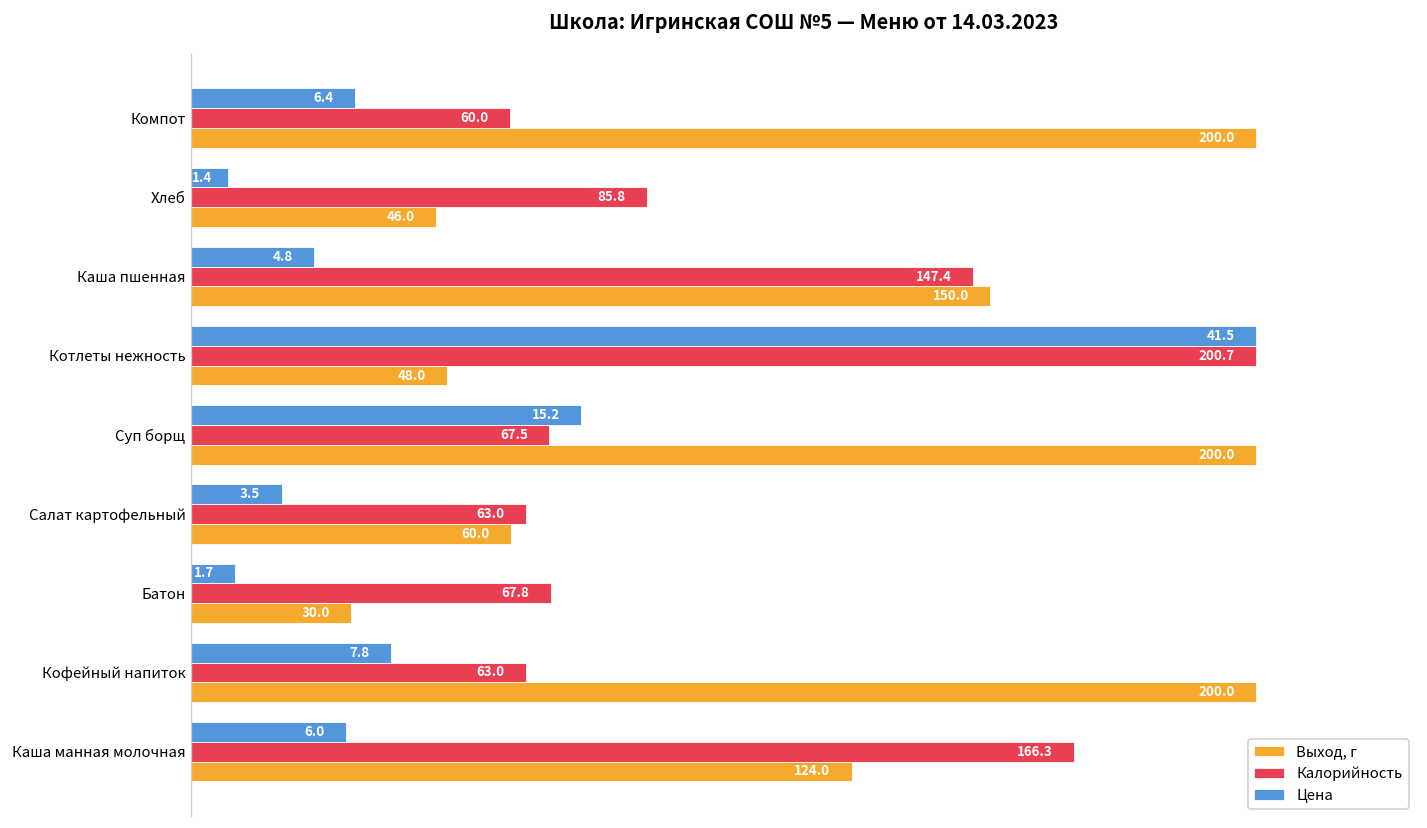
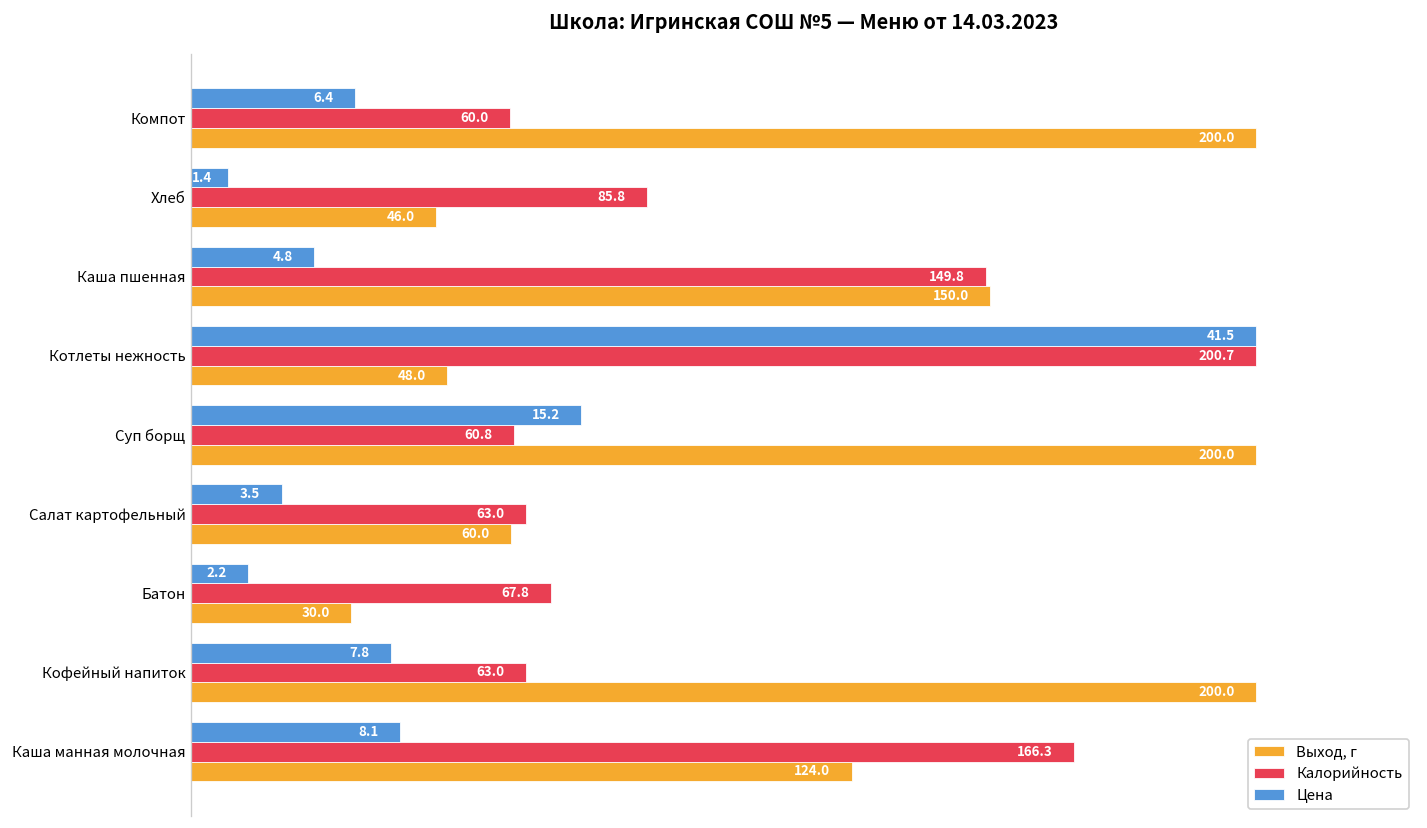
  {
    "Калорийность": {
-     "Каша пшенная": 147.4,
-     "Суп борщ": 67.5
+     "Каша пшенная": 149.8,
+     "Суп борщ": 60.8
    },
    "Цена": {
-     "Батон": 1.7,
-     "Каша манная молочная": 6.0
+     "Батон": 2.2,
+     "Каша манная молочная": 8.1
    }
  }
